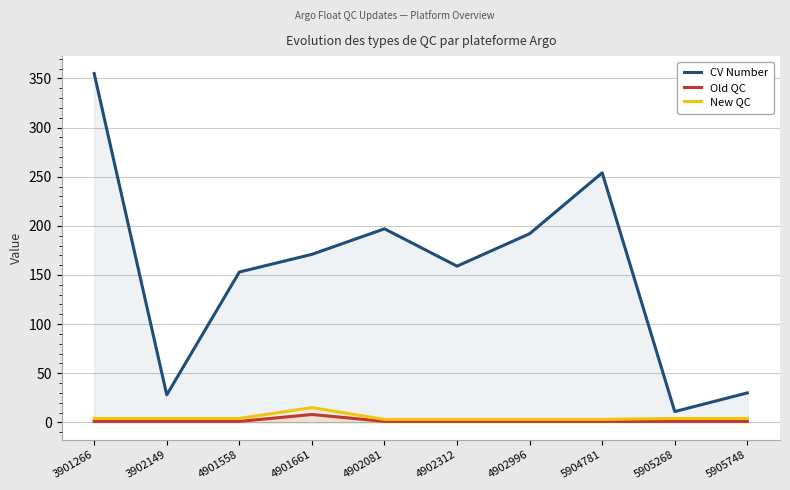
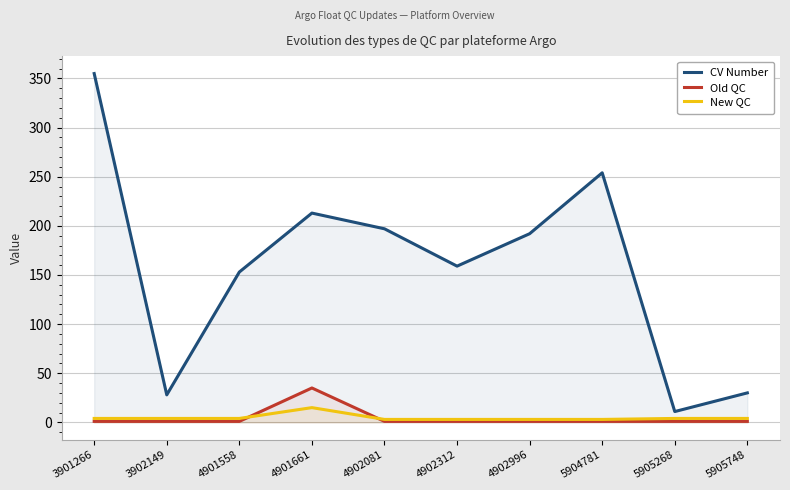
  {
    "CV Number": {
      "3901266": 360,
      "3902149": 30,
      "4901558": 150,
-     "4901661": 170,
+     "4901661": 210,
      "4902081": 200,
      "4902312": 160,
      "4902996": 190,
      "5904781": 250,
      "5905268": 10,
      "5905748": 30
    },
    "Old QC": {
      "3901266": 0,
      "3902149": 0,
      "4901558": 0,
-     "4901661": 10,
+     "4901661": 40,
      "5905268": 0,
      "5905748": 0
    },
    "New QC": {
      "3901266": 0,
      "3902149": 0,
      "4901558": 0,
      "4901661": 20,
      "5905268": 0,
      "5905748": 0
    }
  }
